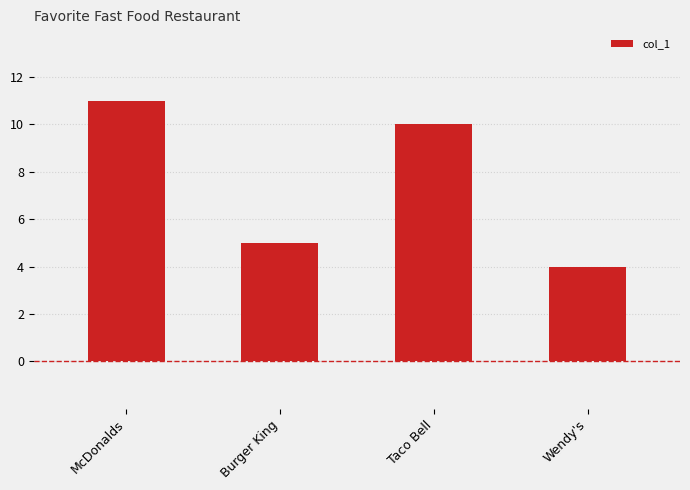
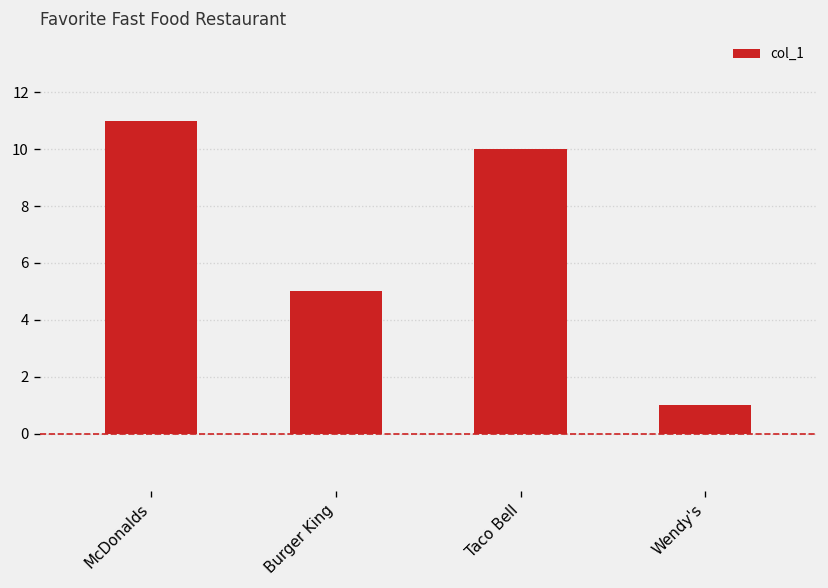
  {
    "McDonalds": 11,
    "Burger King": 5,
    "Taco Bell": 10,
-   "Wendy's": 4
+   "Wendy's": 1
  }
